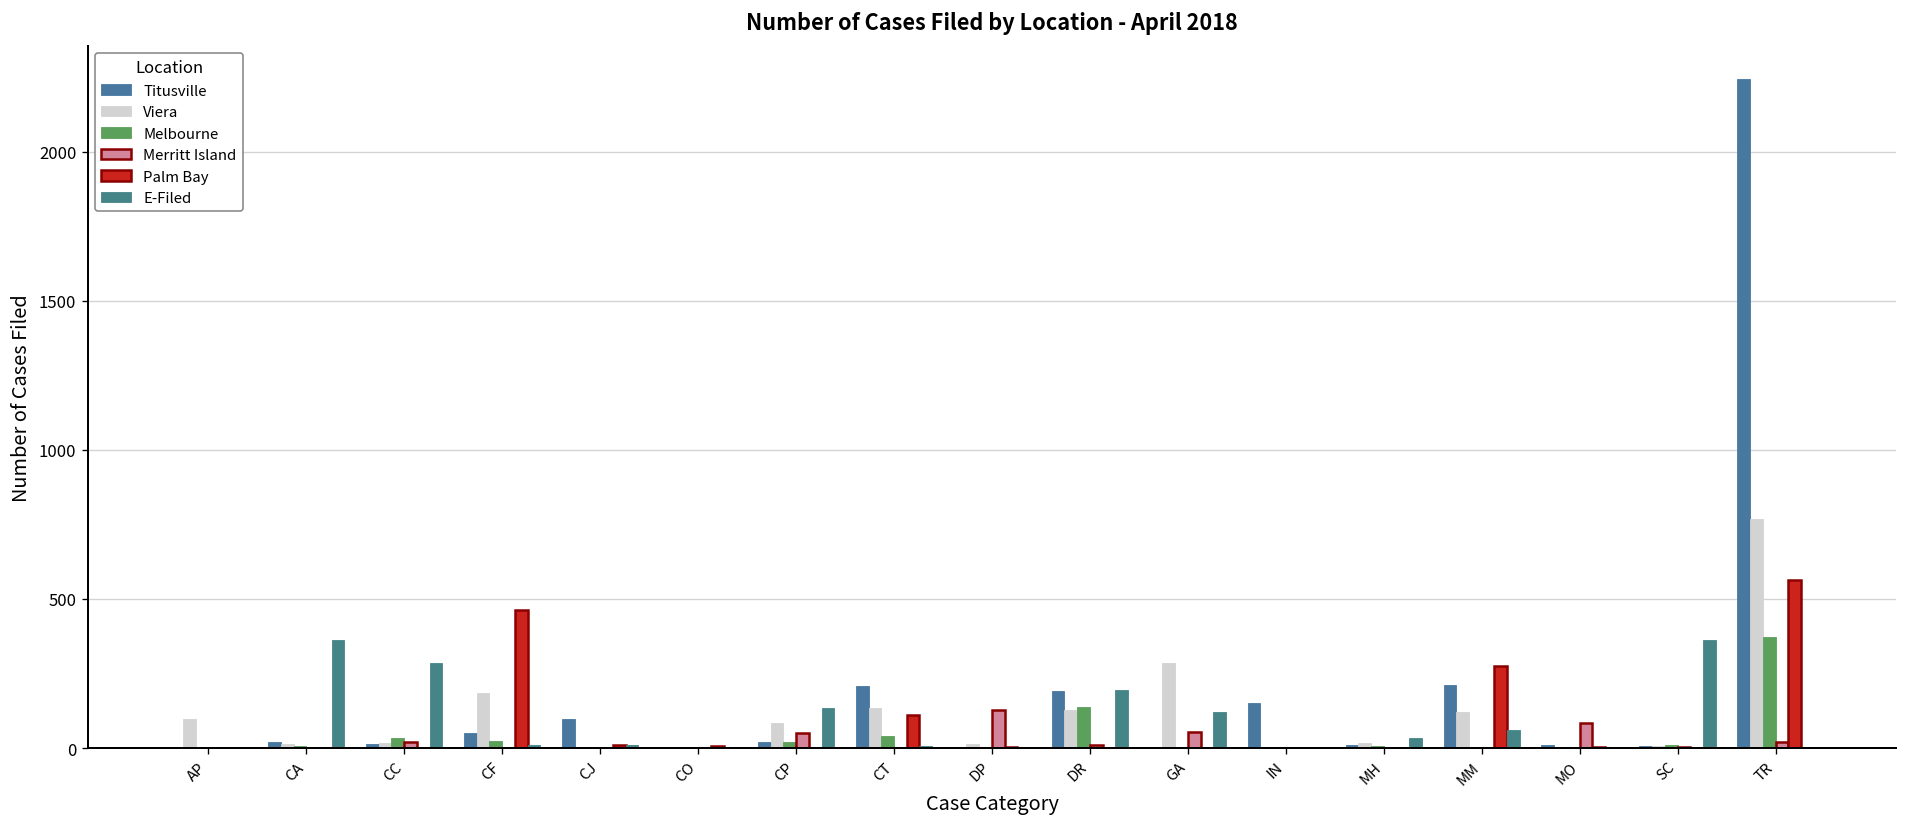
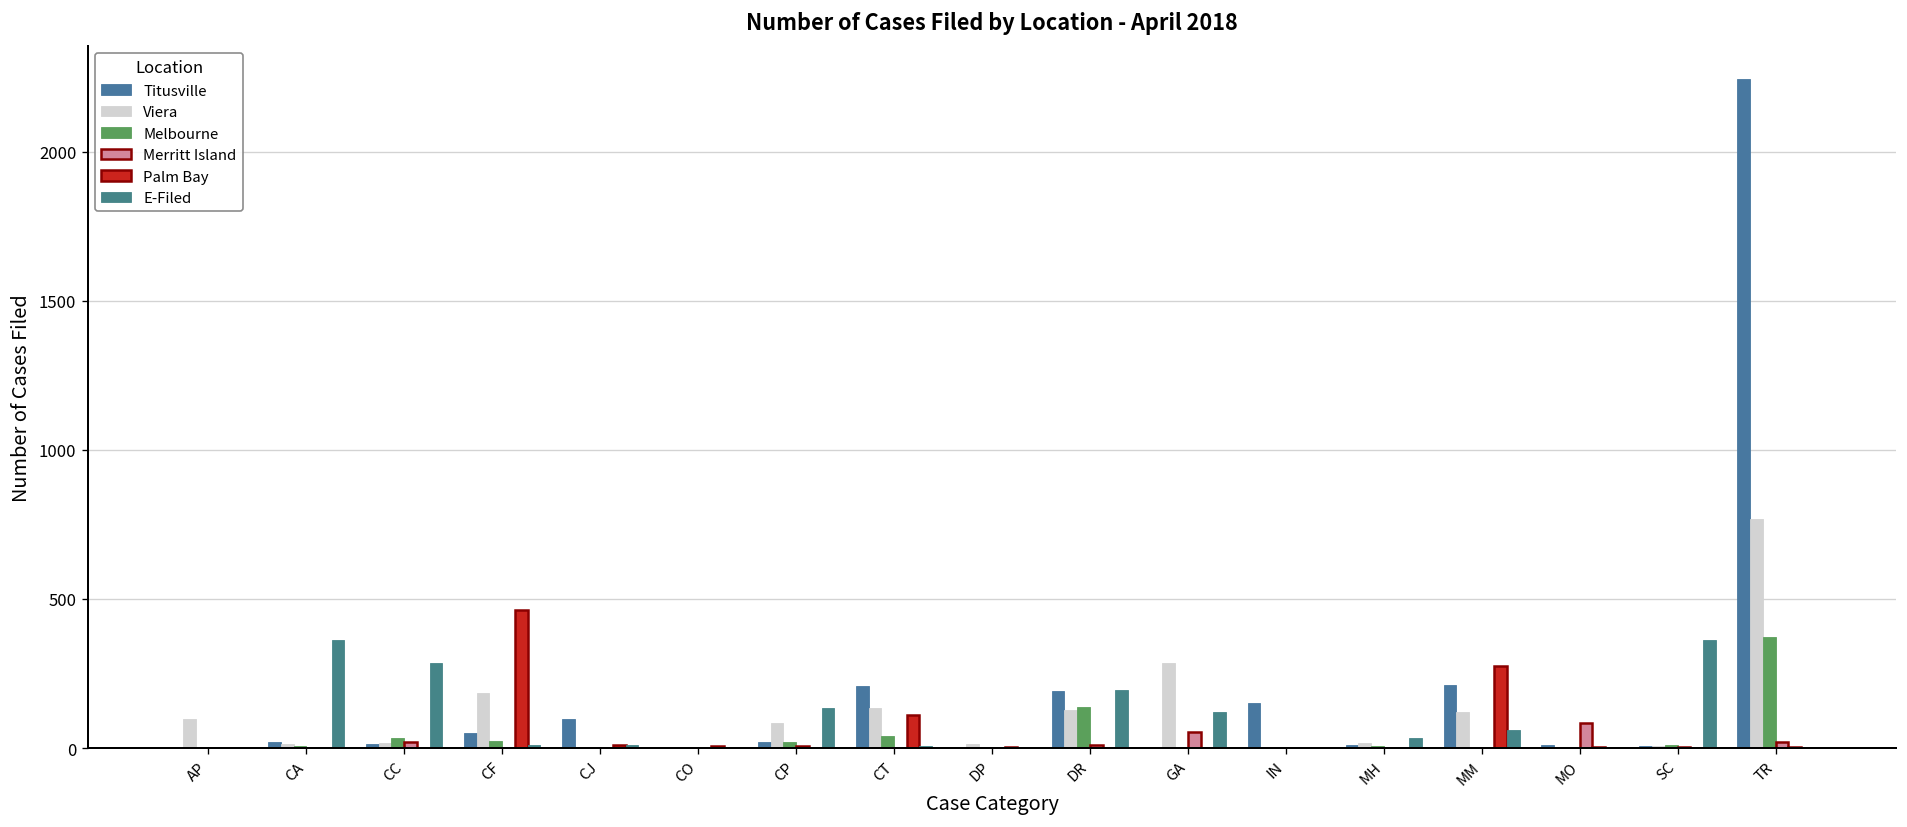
  {
    "Viera": {
      "AP": 100,
      "CA": 20,
      "CC": 20,
      "CF": 180,
      "CJ": 0,
      "CO": 0,
      "CP": 80,
      "CT": 130,
      "DP": 20,
      "DR": 130,
      "GA": 290,
      "MH": 20,
      "MM": 120,
      "TR": 770
    },
    "Merritt Island": {
      "AP": 0,
      "CA": 0,
      "CC": 20,
      "CF": 0,
      "CJ": 0,
      "CO": 0,
-     "CP": 50,
+     "CP": 10,
      "CT": 0,
-     "DP": 130,
+     "DP": 0,
      "GA": 50,
      "IN": 0,
      "MH": 0,
      "MM": 0,
      "MO": 80,
      "TR": 20
    },
    "Palm Bay": {
      "AP": 0,
      "CA": 0,
      "CC": 0,
      "CF": 460,
      "CP": 0,
      "CT": 110,
      "DR": 0,
      "GA": 0,
      "IN": 0,
      "MH": 0,
      "MM": 270,
      "SC": 0,
-     "TR": 570
+     "TR": 0
    }
  }
